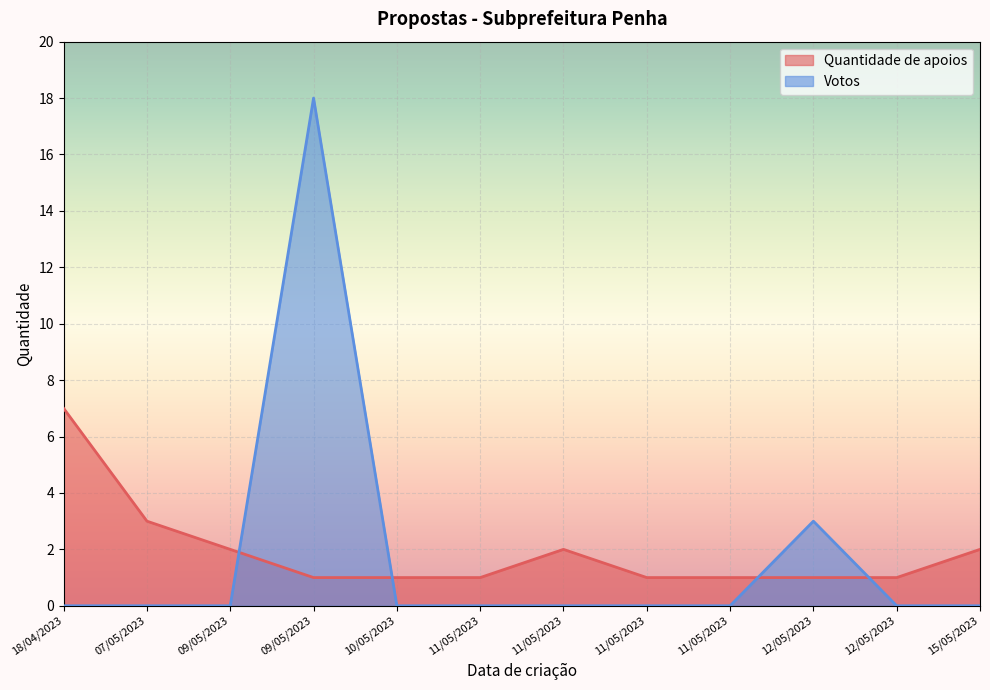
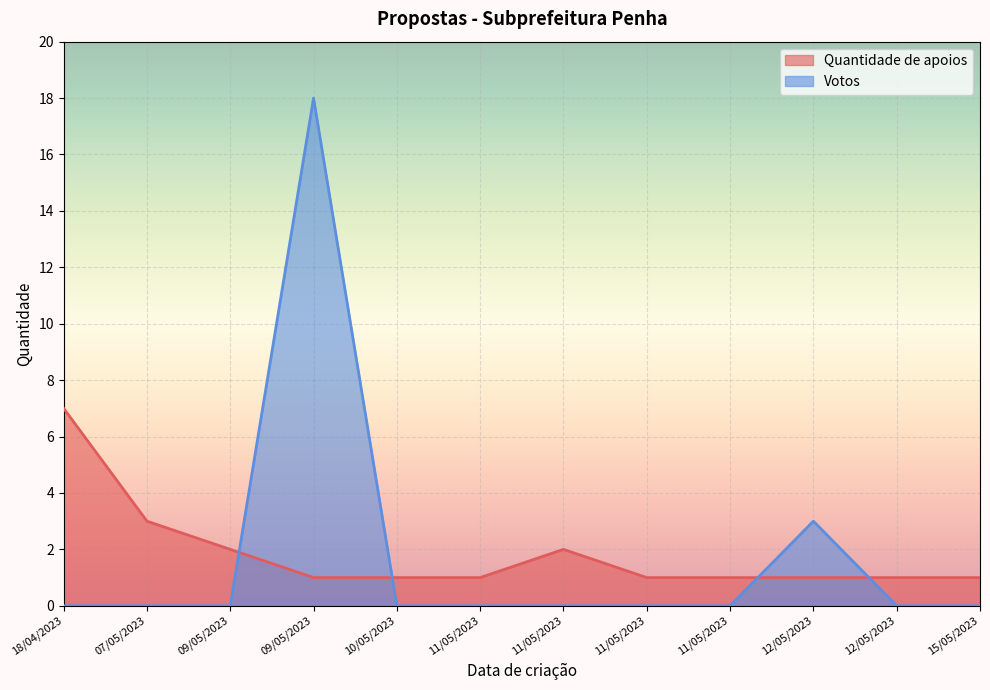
  {
    "Quantidade de apoios": {
      "18/04/2023": 7,
      "07/05/2023": 3,
      "10/05/2023": 1,
-     "15/05/2023": 2
+     "15/05/2023": 1
    },
    "Votos": {
      "18/04/2023": 0,
      "07/05/2023": 0,
      "10/05/2023": 0,
      "15/05/2023": 0
    }
  }
